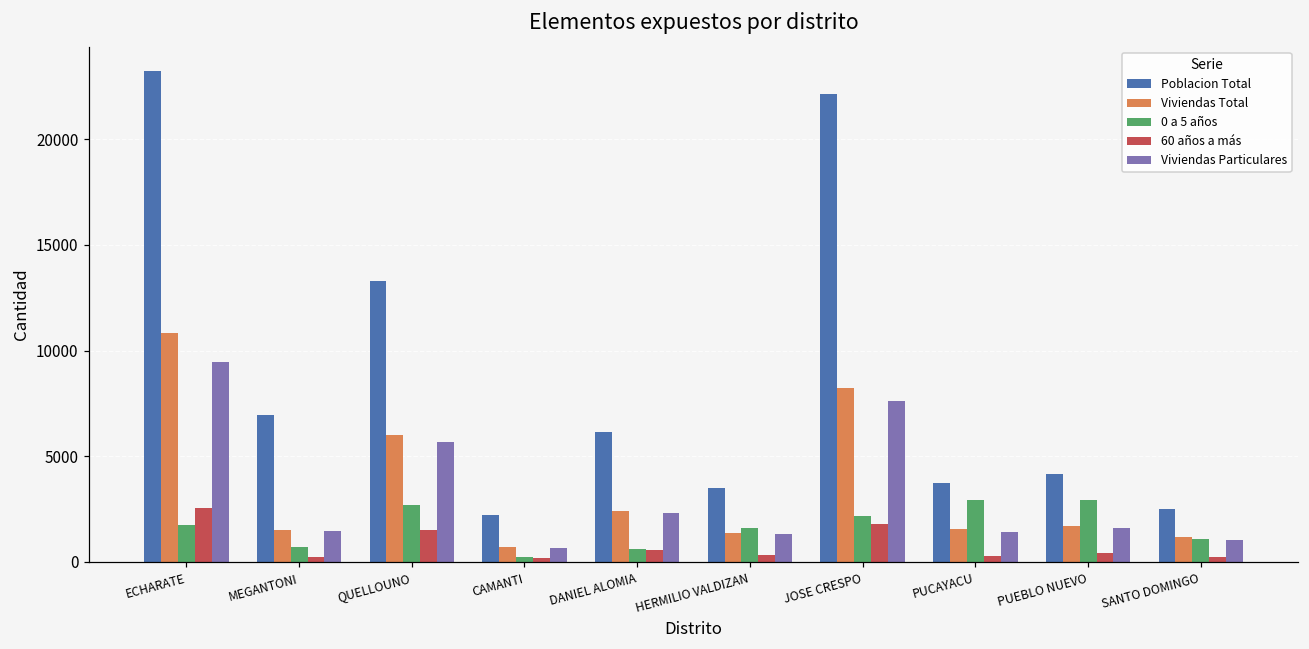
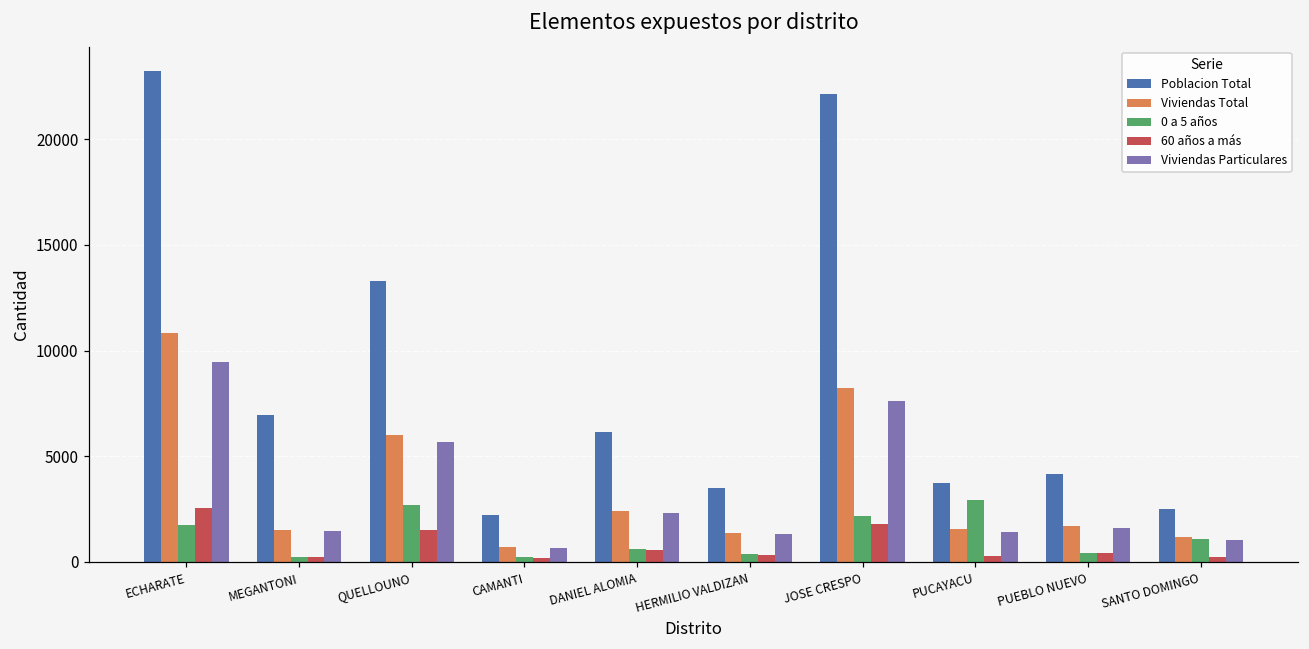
  {
    "0 a 5 años": {
      "ECHARATE": 1800,
-     "MEGANTONI": 700,
+     "MEGANTONI": 200,
      "QUELLOUNO": 2700,
      "CAMANTI": 200,
      "DANIEL ALOMIA": 600,
-     "HERMILIO VALDIZAN": 1600,
+     "HERMILIO VALDIZAN": 400,
      "JOSE CRESPO": 2200,
      "PUCAYACU": 2900,
-     "PUEBLO NUEVO": 2900,
+     "PUEBLO NUEVO": 400,
      "SANTO DOMINGO": 1100
    }
  }
